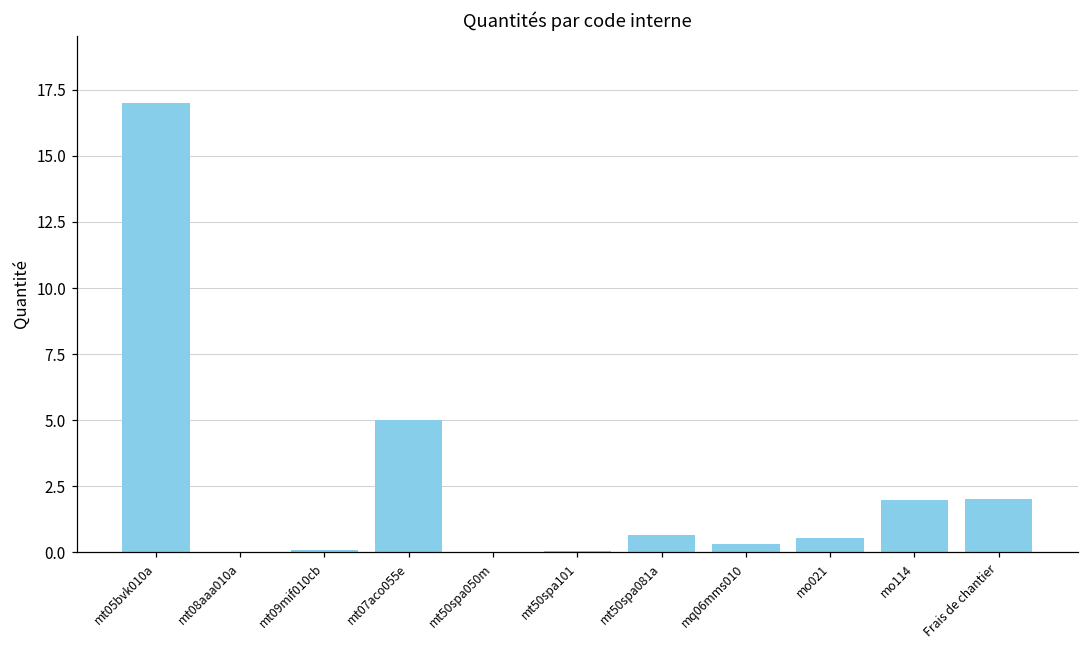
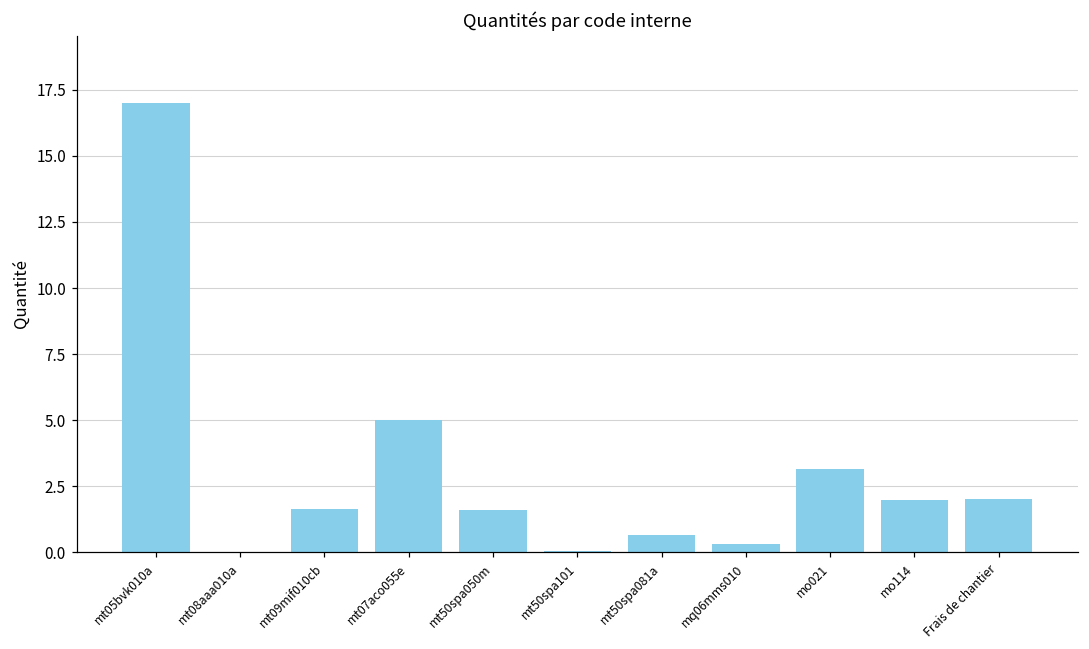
  {
    "mt05bvk010a": 17.0,
-   "mt09mif010cb": 0.1,
+   "mt09mif010cb": 1.6,
    "mt07aco055e": 5.0,
-   "mt50spa050m": 0.0,
+   "mt50spa050m": 1.6,
    "mt50spa081a": 0.7,
    "mq06mms010": 0.3,
-   "mo021": 0.6,
+   "mo021": 3.2,
    "mo114": 2.0,
    "Frais de chantier": 2.0
  }
